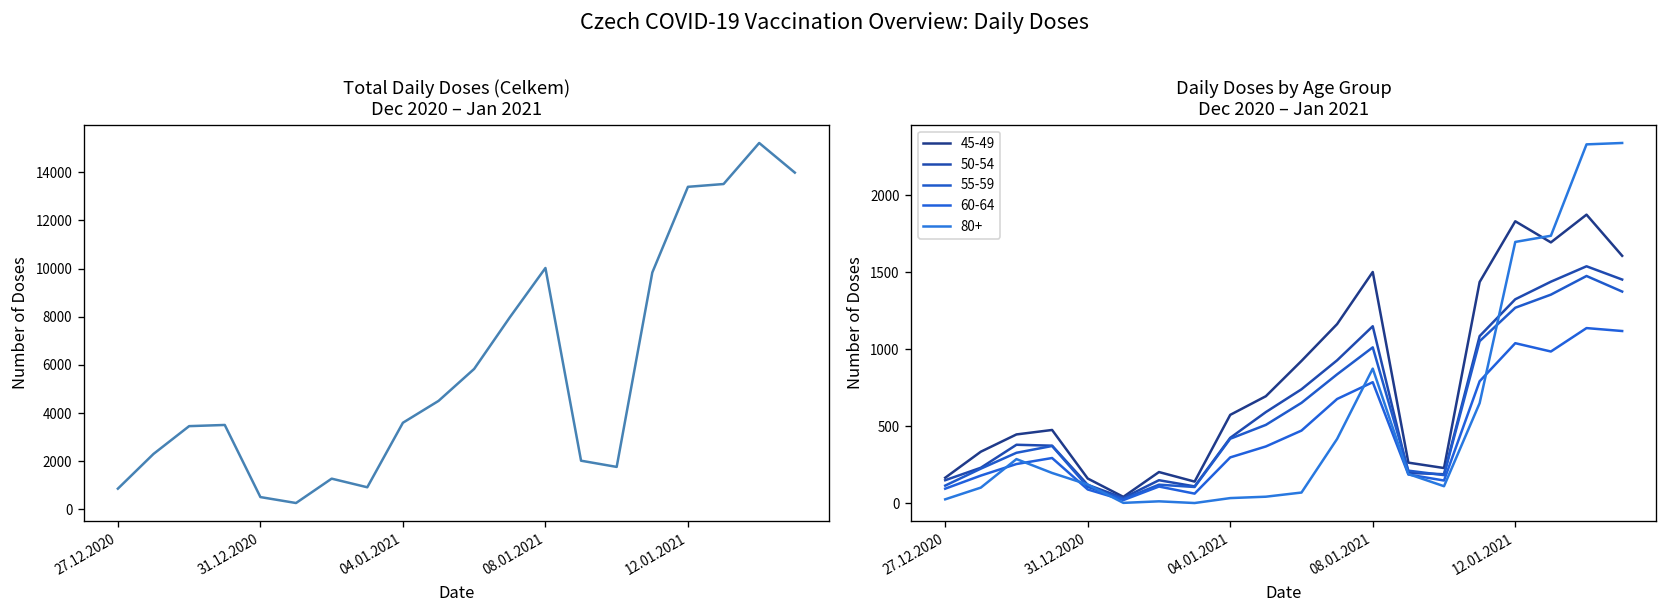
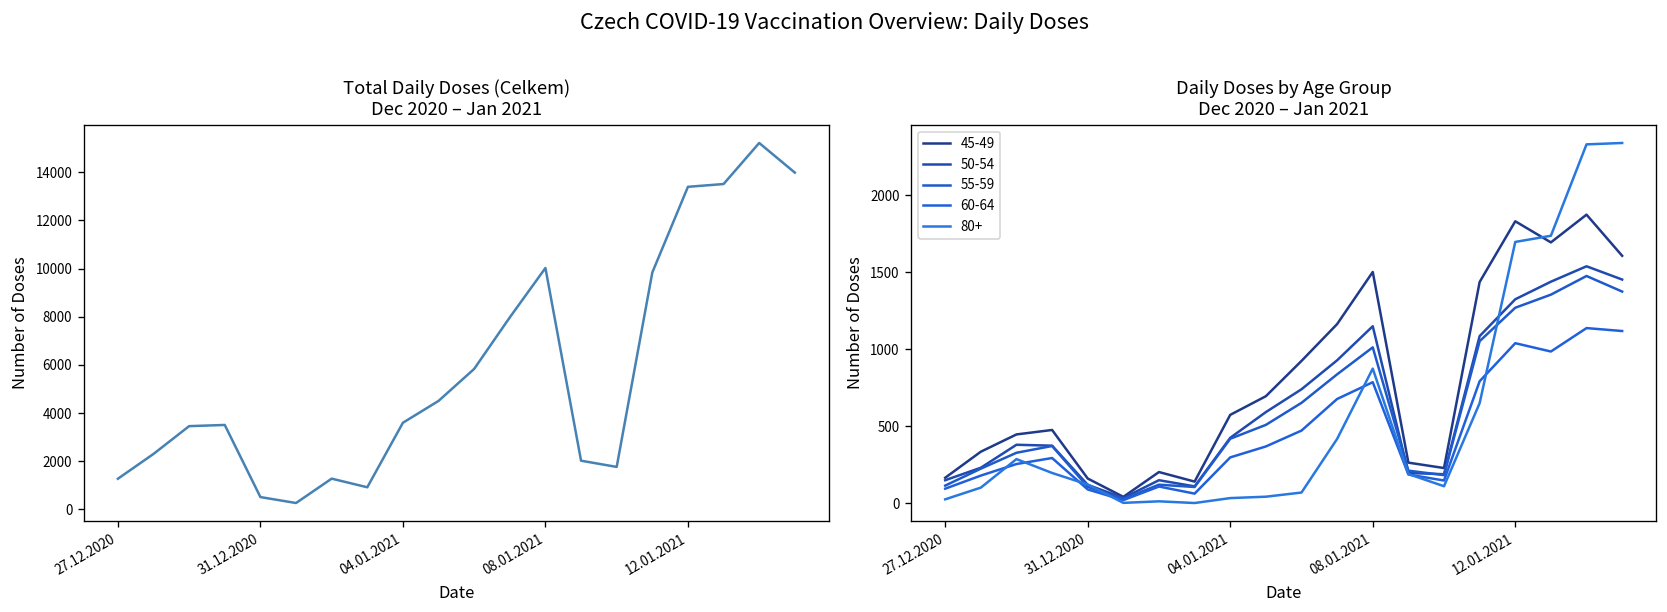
  {
    "Total Daily Doses (Celkem) Dec 2020 – Jan 2021": {
-     "27.12.2020": 900,
+     "27.12.2020": 1300,
      "31.12.2020": 500,
      "04.01.2021": 3600,
      "08.01.2021": 10000,
      "12.01.2021": 13400
    }
  }
